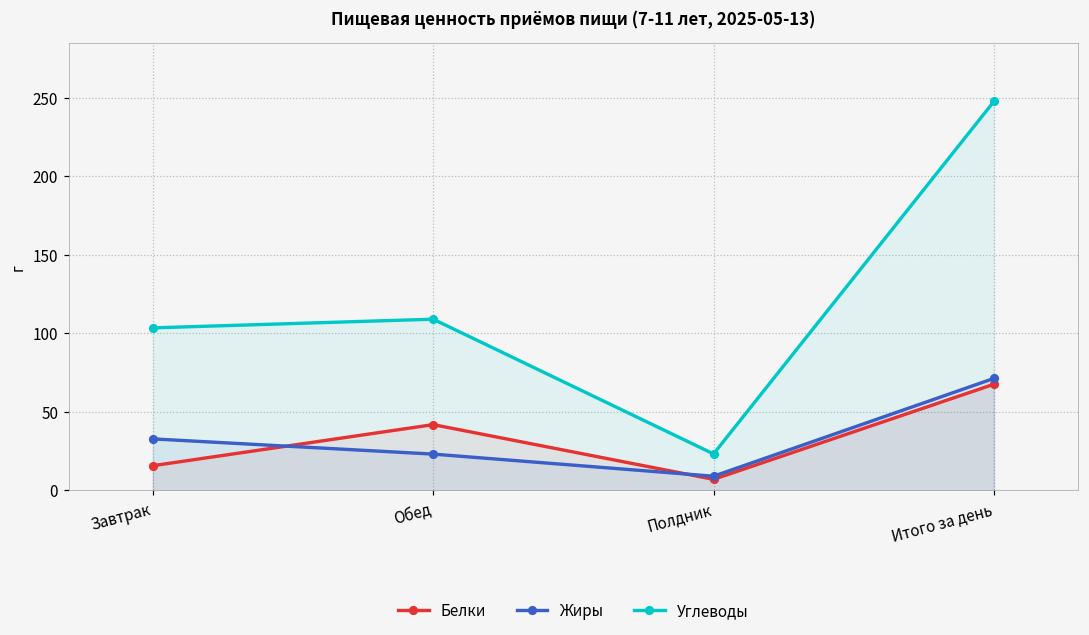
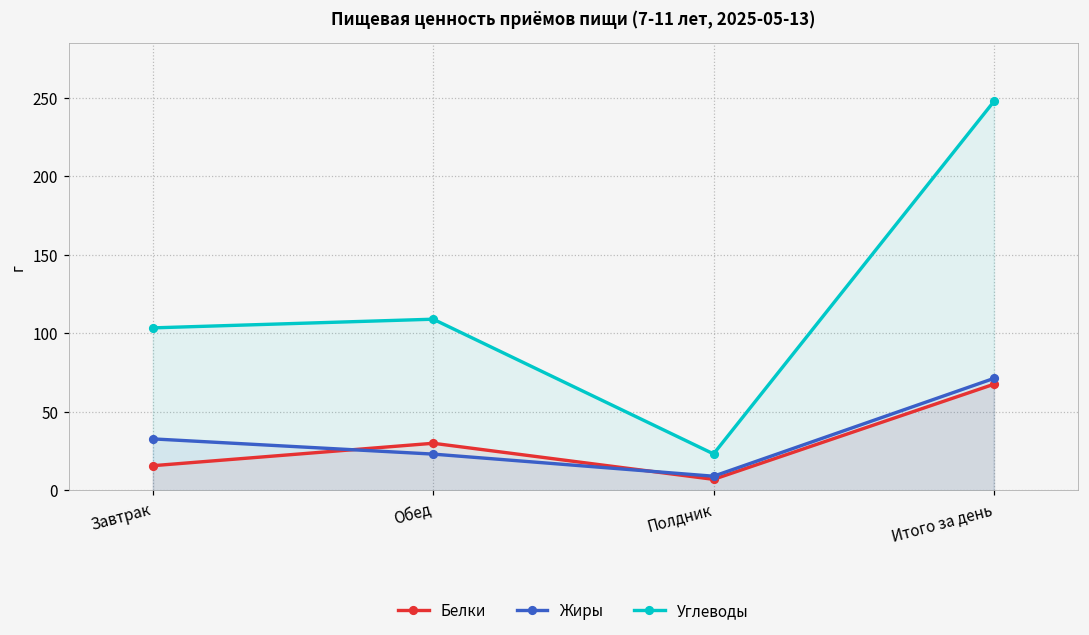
  {
    "Белки": {
      "Завтрак": 16,
-     "Обед": 42,
+     "Обед": 30,
      "Полдник": 7,
      "Итого за день": 68
    },
    "Жиры": {
      "Завтрак": 33,
      "Обед": 23,
      "Полдник": 9,
      "Итого за день": 71
    },
    "Углеводы": {
      "Завтрак": 103,
      "Обед": 109,
      "Полдник": 23,
      "Итого за день": 248
    }
  }
